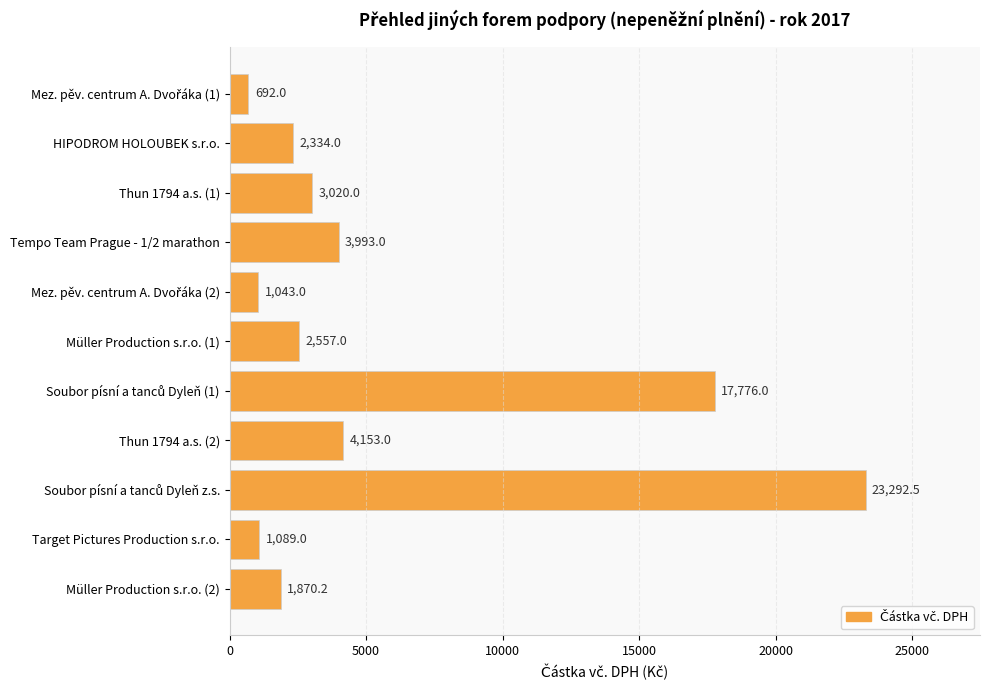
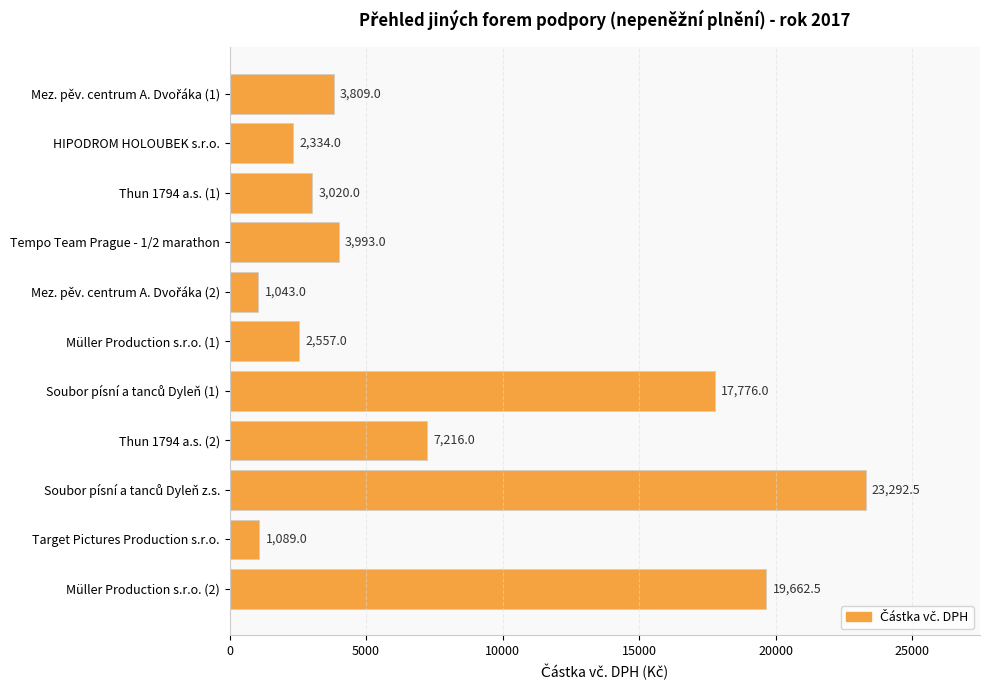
  {
-   "Mez. pěv. centrum A. Dvořáka (1)": "692.0",
+   "Mez. pěv. centrum A. Dvořáka (1)": "3,809.0",
    "HIPODROM HOLOUBEK s.r.o.": "2,334.0",
    "Thun 1794 a.s. (1)": "3,020.0",
    "Tempo Team Prague - 1/2 marathon": "3,993.0",
    "Mez. pěv. centrum A. Dvořáka (2)": "1,043.0",
    "Müller Production s.r.o. (1)": "2,557.0",
    "Soubor písní a tanců Dyleň (1)": "17,776.0",
-   "Thun 1794 a.s. (2)": "4,153.0",
+   "Thun 1794 a.s. (2)": "7,216.0",
    "Soubor písní a tanců Dyleň z.s.": "23,292.5",
    "Target Pictures Production s.r.o.": "1,089.0",
-   "Müller Production s.r.o. (2)": "1,870.2"
+   "Müller Production s.r.o. (2)": "19,662.5"
  }
